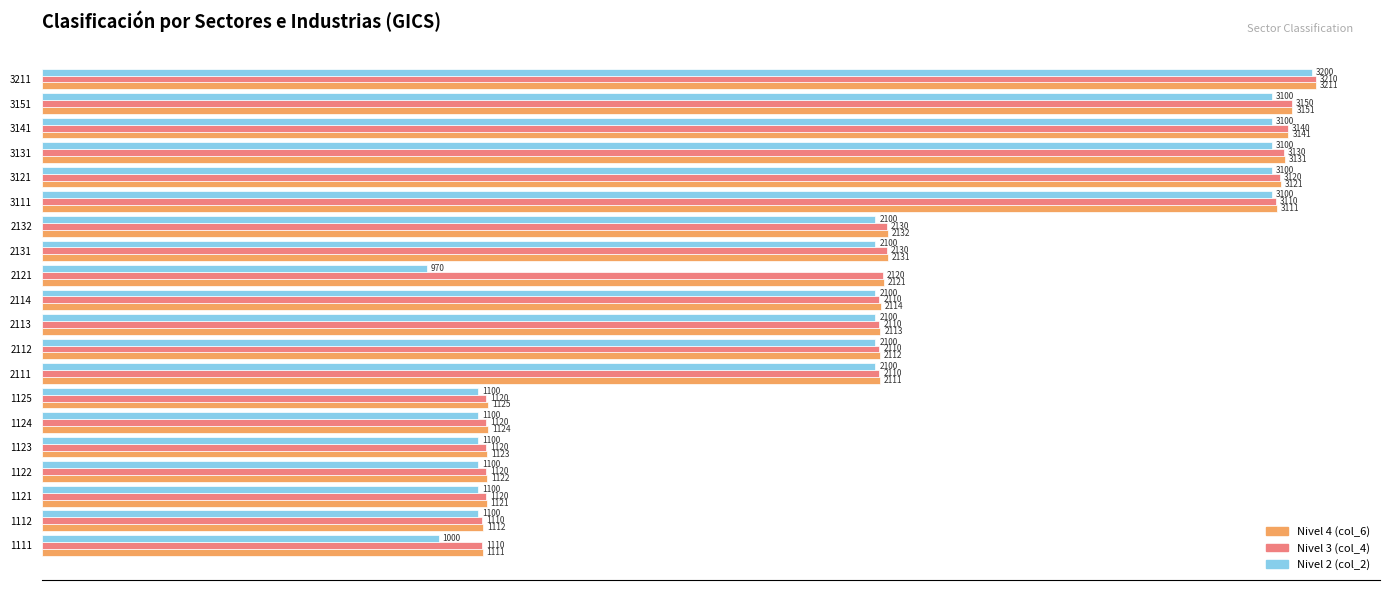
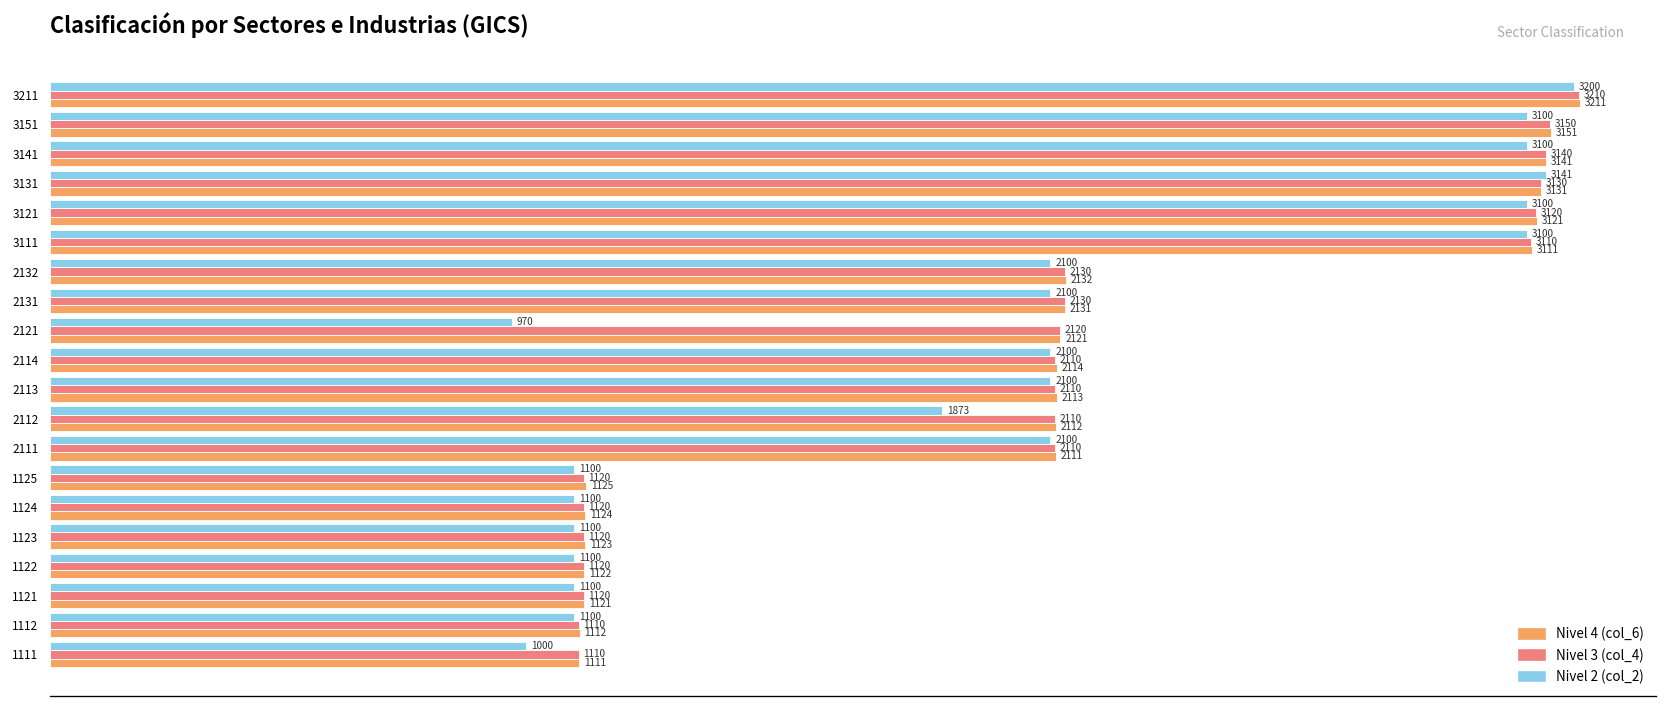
  {
    "Nivel 2 (col_2)": {
      "3151": 3100,
      "3141": 3100,
-     "3131": 3100,
+     "3131": 3141,
      "3121": 3100,
      "2132": 2100,
      "2131": 2100,
      "2121": 970,
-     "2112": 2100,
+     "2112": 1873,
      "1125": 1100,
      "1124": 1100,
      "1123": 1100,
      "1122": 1100,
      "1121": 1100,
      "1111": 1000
    }
  }
